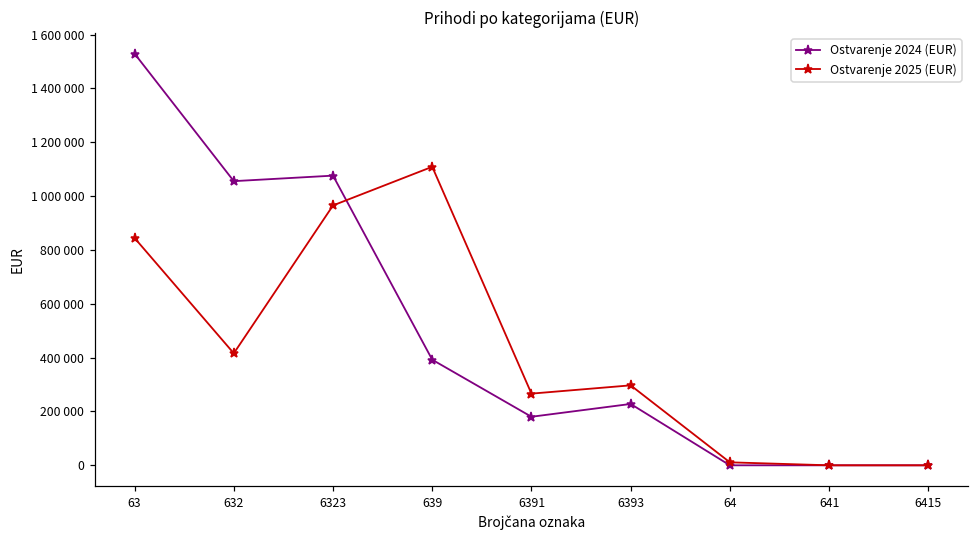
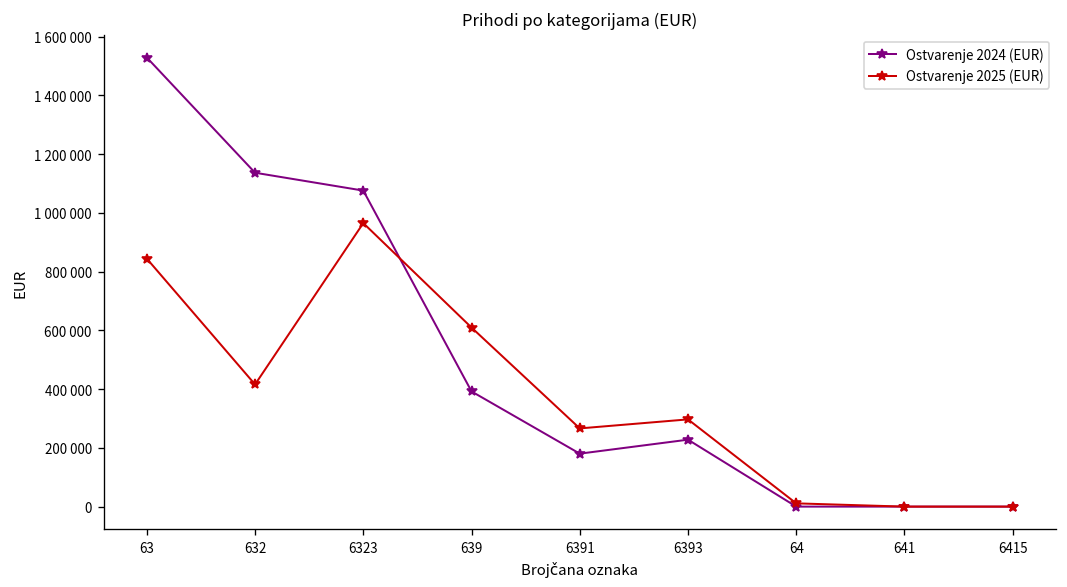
  {
    "Ostvarenje 2024 (EUR)": {
      "63": 1530000,
-     "632": 1060000,
+     "632": 1140000,
      "6323": 1080000,
      "639": 390000,
      "6391": 180000,
      "6393": 230000,
      "64": 0
    },
    "Ostvarenje 2025 (EUR)": {
      "63": 840000,
      "632": 420000,
      "6323": 970000,
-     "639": 1110000,
+     "639": 610000,
      "6391": 270000,
      "6393": 300000,
      "64": 10000
    }
  }
